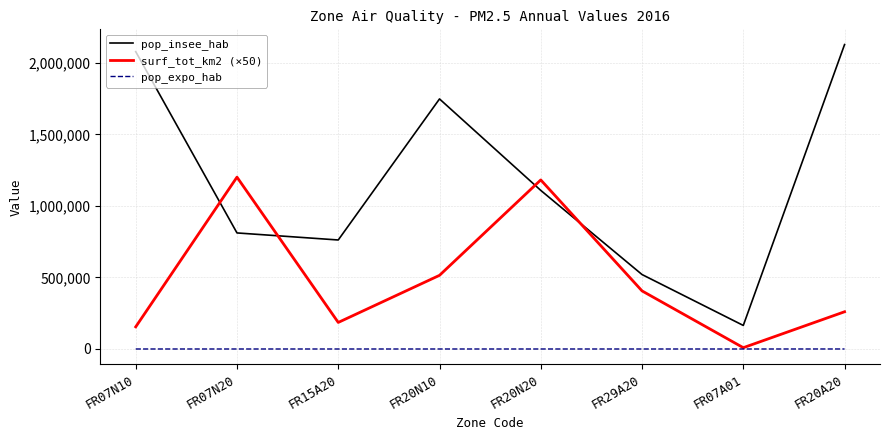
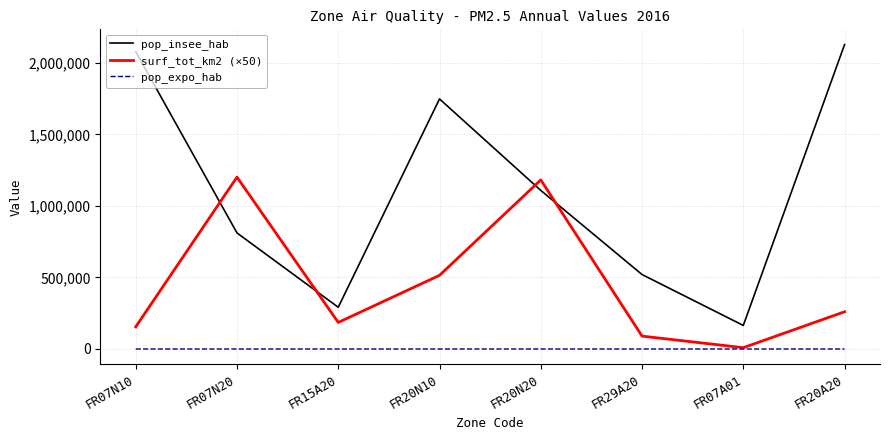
  {
    "pop_insee_hab": {
      "FR07N20": "810,000",
-     "FR15A20": "760,000",
+     "FR15A20": "290,000",
      "FR20N10": "1,750,000",
      "FR20N20": "1,110,000",
      "FR29A20": "520,000",
      "FR07A01": "160,000",
      "FR20A20": "2,130,000"
    },
    "surf_tot_km2 (×50)": {
      "FR07N10": "150,000",
      "FR07N20": "1,200,000",
      "FR15A20": "190,000",
      "FR20N10": "520,000",
      "FR20N20": "1,180,000",
-     "FR29A20": "410,000",
+     "FR29A20": "90,000",
      "FR20A20": "260,000"
    },
    "pop_expo_hab": {
      "FR07N10": "0",
      "FR07N20": "0",
      "FR15A20": "0",
      "FR20N10": "0",
      "FR20N20": "0",
      "FR29A20": "0",
      "FR20A20": "0"
    }
  }
